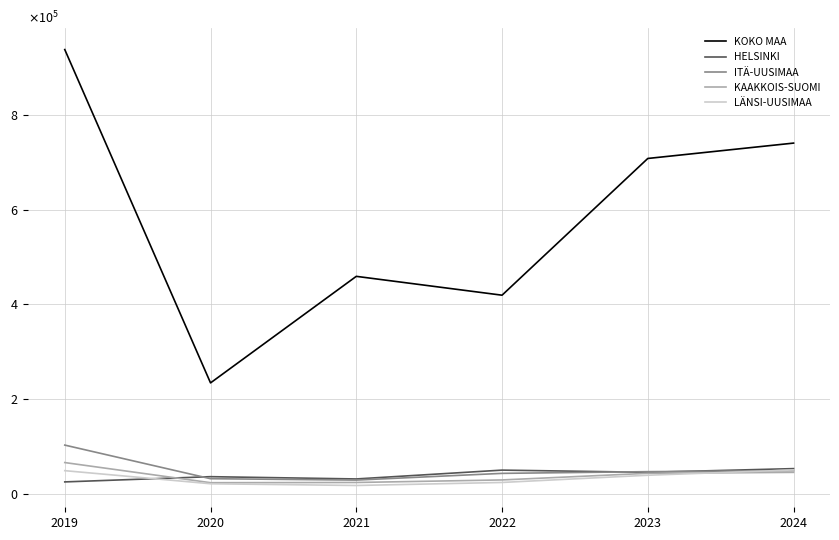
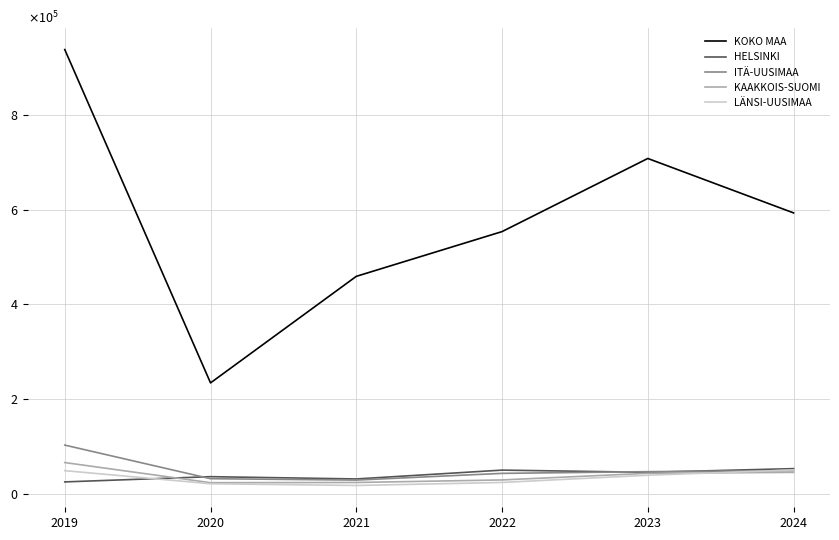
  {
    "KOKO MAA": {
      "2019": 940000,
      "2020": 230000,
      "2021": 460000,
-     "2022": 420000,
+     "2022": 550000,
      "2023": 710000,
-     "2024": 740000
+     "2024": 590000
    },
    "HELSINKI": {
      "2019": 30000,
      "2022": 50000
    }
  }
